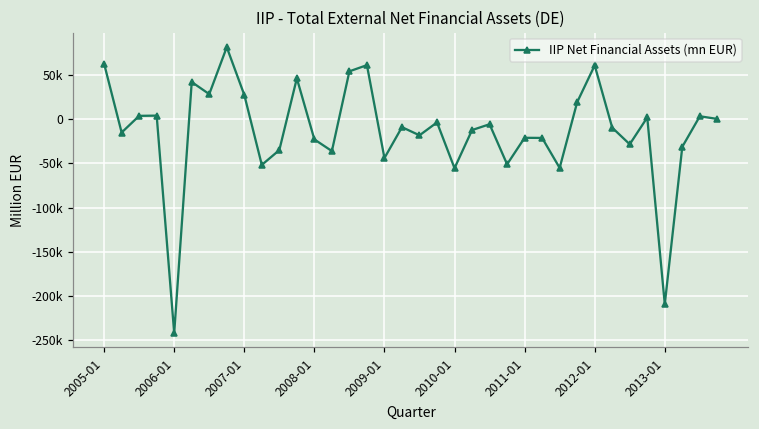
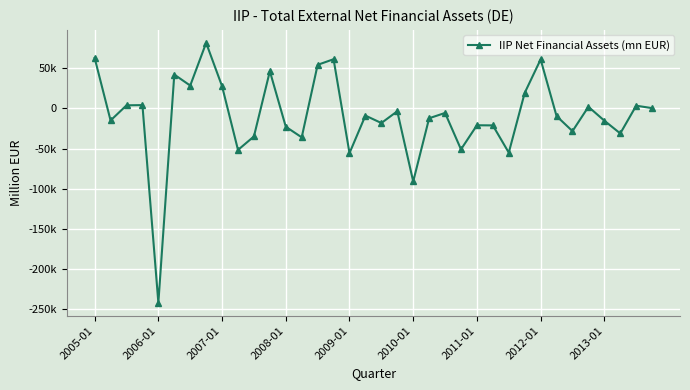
  {
    "2005-01": 60000,
    "2006-01": -240000,
    "2007-01": 30000,
    "2008-01": -20000,
-   "2009-01": -40000,
-   "2010-01": -60000,
+   "2009-01": -60000,
+   "2010-01": -90000,
    "2011-01": -20000,
    "2012-01": 60000,
-   "2013-01": -210000
+   "2013-01": -20000
  }
